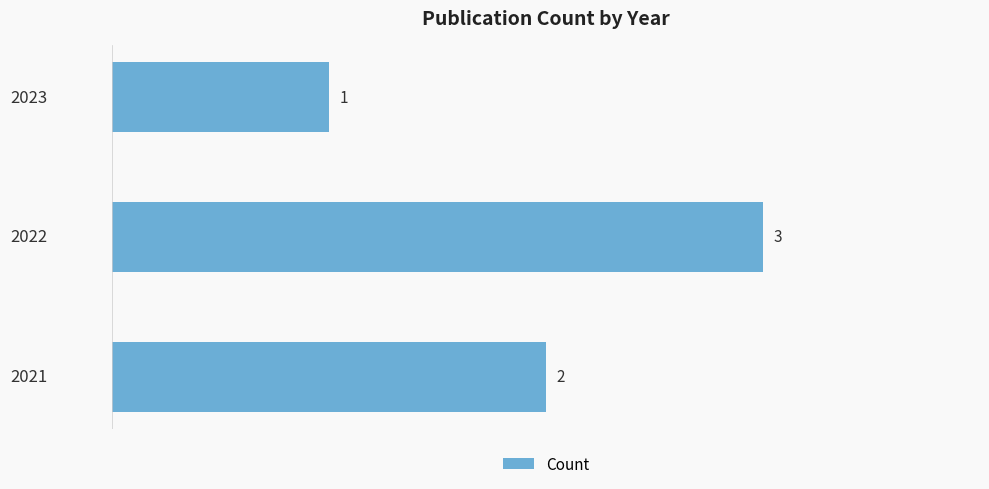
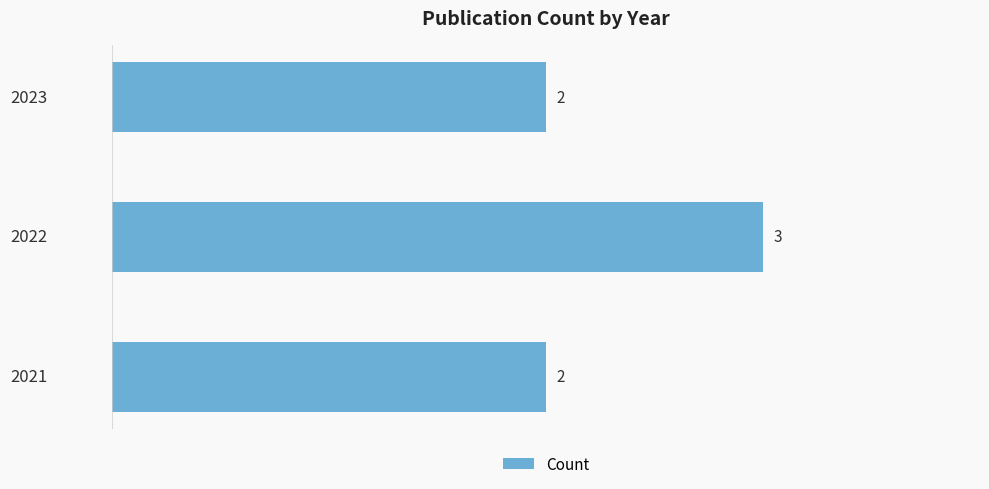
  {
-   "2023": 1,
+   "2023": 2,
    "2022": 3,
    "2021": 2
  }
